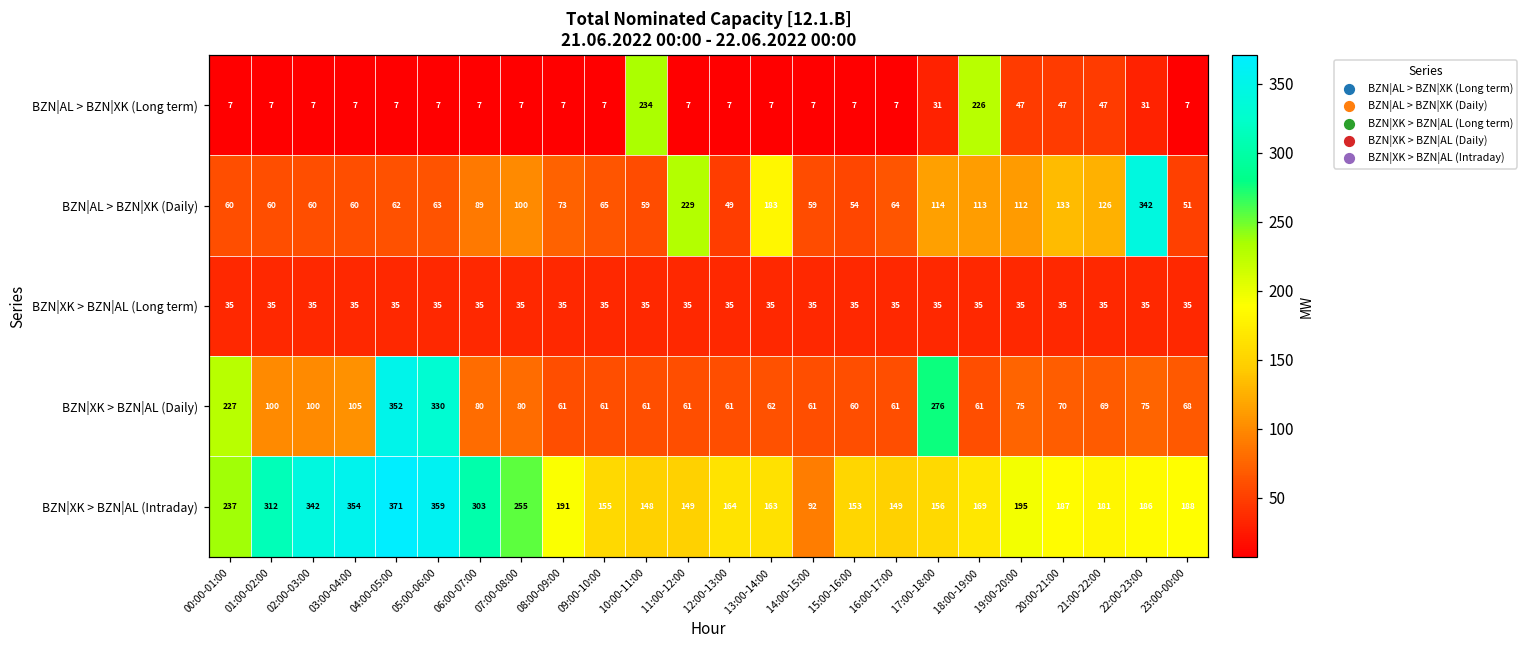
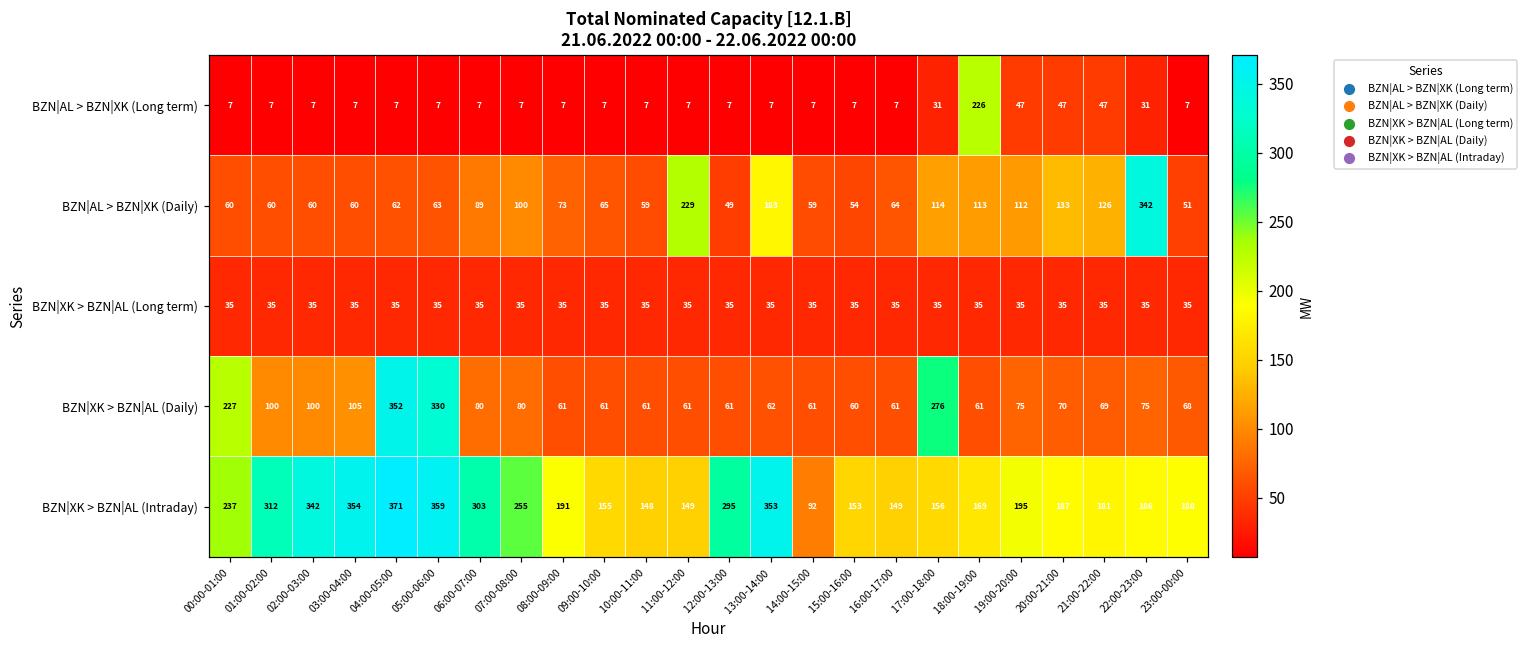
  {
    "BZN|AL > BZN|XK (Long term)": {
      "00:00-01:00": 7,
      "01:00-02:00": 7,
      "02:00-03:00": 7,
      "03:00-04:00": 7,
      "04:00-05:00": 7,
      "05:00-06:00": 7,
      "06:00-07:00": 7,
      "07:00-08:00": 7,
      "08:00-09:00": 7,
      "09:00-10:00": 7,
-     "10:00-11:00": 234,
+     "10:00-11:00": 7,
      "11:00-12:00": 7,
      "12:00-13:00": 7,
      "13:00-14:00": 7,
      "14:00-15:00": 7,
      "15:00-16:00": 7,
      "16:00-17:00": 7,
      "17:00-18:00": 31,
      "18:00-19:00": 226,
      "19:00-20:00": 47,
      "20:00-21:00": 47,
      "21:00-22:00": 47,
      "22:00-23:00": 31,
      "23:00-00:00": 7
    },
    "BZN|AL > BZN|XK (Daily)": {
      "00:00-01:00": 60,
      "01:00-02:00": 60,
      "02:00-03:00": 60,
      "03:00-04:00": 60,
      "04:00-05:00": 62,
      "05:00-06:00": 63,
      "06:00-07:00": 89,
      "07:00-08:00": 100,
      "08:00-09:00": 73,
      "09:00-10:00": 65,
      "10:00-11:00": 59,
      "11:00-12:00": 229,
      "12:00-13:00": 49,
      "13:00-14:00": 183,
      "14:00-15:00": 59,
      "15:00-16:00": 54,
      "16:00-17:00": 64,
      "17:00-18:00": 114,
      "18:00-19:00": 113,
      "19:00-20:00": 112,
      "20:00-21:00": 133,
      "21:00-22:00": 126,
      "22:00-23:00": 342,
      "23:00-00:00": 51
    },
    "BZN|XK > BZN|AL (Long term)": {
      "00:00-01:00": 35,
      "01:00-02:00": 35,
      "02:00-03:00": 35,
      "03:00-04:00": 35,
      "04:00-05:00": 35,
      "05:00-06:00": 35,
      "06:00-07:00": 35,
      "07:00-08:00": 35,
      "08:00-09:00": 35,
      "09:00-10:00": 35,
      "10:00-11:00": 35,
      "11:00-12:00": 35,
      "12:00-13:00": 35,
      "13:00-14:00": 35,
      "14:00-15:00": 35,
      "15:00-16:00": 35,
      "16:00-17:00": 35,
      "17:00-18:00": 35,
      "18:00-19:00": 35,
      "19:00-20:00": 35,
      "20:00-21:00": 35,
      "21:00-22:00": 35,
      "22:00-23:00": 35,
      "23:00-00:00": 35
    },
    "BZN|XK > BZN|AL (Daily)": {
      "00:00-01:00": 227,
      "01:00-02:00": 100,
      "02:00-03:00": 100,
      "03:00-04:00": 105,
      "04:00-05:00": 352,
      "05:00-06:00": 330,
      "06:00-07:00": 80,
      "07:00-08:00": 80,
      "08:00-09:00": 61,
      "09:00-10:00": 61,
      "10:00-11:00": 61,
      "11:00-12:00": 61,
      "12:00-13:00": 61,
      "13:00-14:00": 62,
      "14:00-15:00": 61,
      "15:00-16:00": 60,
      "16:00-17:00": 61,
      "17:00-18:00": 276,
      "18:00-19:00": 61,
      "19:00-20:00": 75,
      "20:00-21:00": 70,
      "21:00-22:00": 69,
      "22:00-23:00": 75,
      "23:00-00:00": 68
    },
    "BZN|XK > BZN|AL (Intraday)": {
      "00:00-01:00": 237,
      "01:00-02:00": 312,
      "02:00-03:00": 342,
      "03:00-04:00": 354,
      "04:00-05:00": 371,
      "05:00-06:00": 359,
      "06:00-07:00": 303,
      "07:00-08:00": 255,
      "08:00-09:00": 191,
      "09:00-10:00": 155,
      "10:00-11:00": 148,
      "11:00-12:00": 149,
-     "12:00-13:00": 164,
-     "13:00-14:00": 163,
+     "12:00-13:00": 295,
+     "13:00-14:00": 353,
      "14:00-15:00": 92,
      "15:00-16:00": 153,
      "16:00-17:00": 149,
      "17:00-18:00": 156,
      "18:00-19:00": 169,
      "19:00-20:00": 195,
      "20:00-21:00": 187,
      "21:00-22:00": 181,
      "22:00-23:00": 186,
      "23:00-00:00": 188
    }
  }
